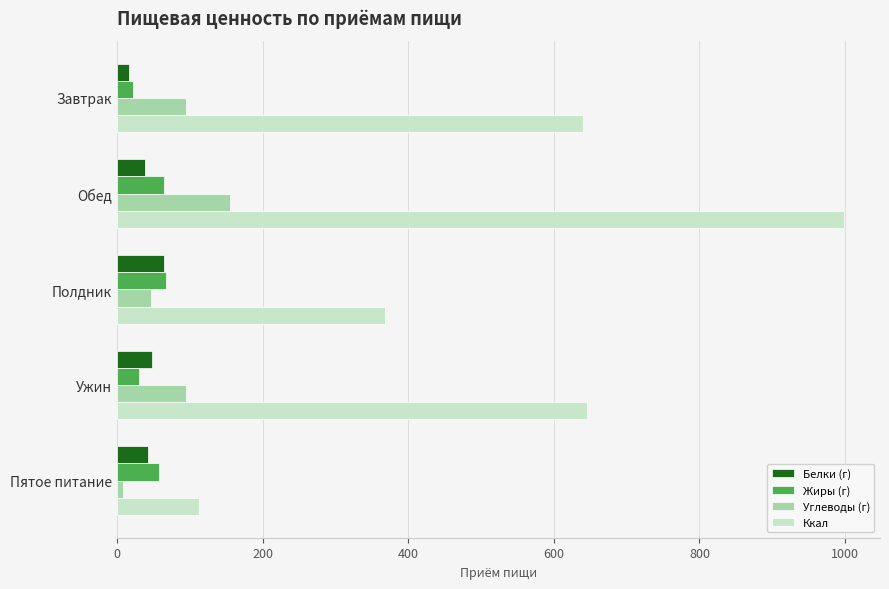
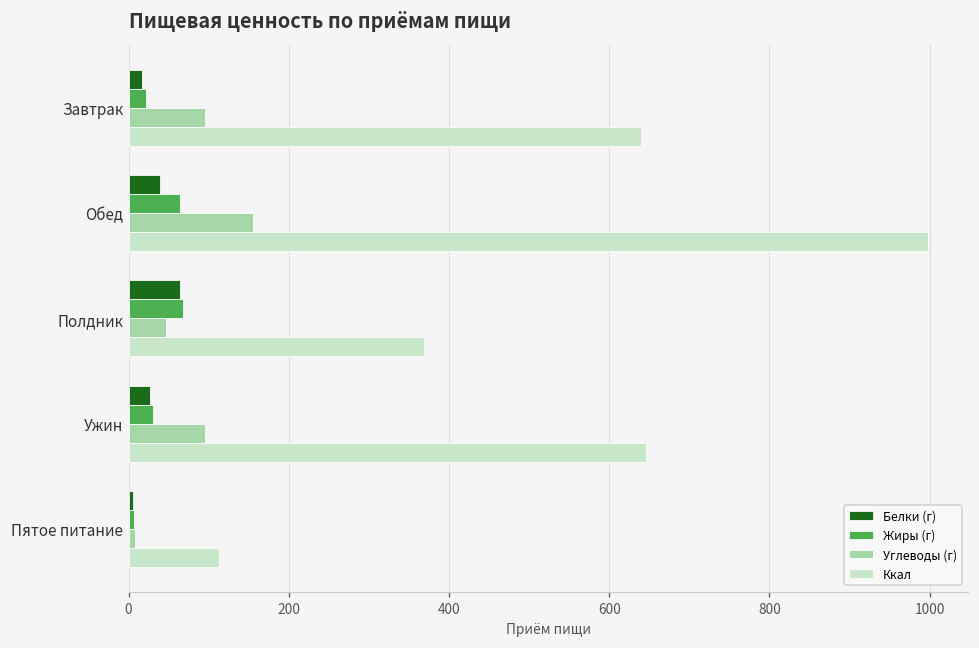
  {
    "Белки (г)": {
      "Завтрак": 20,
      "Обед": 40,
      "Полдник": 60,
-     "Ужин": 50,
-     "Пятое питание": 40
+     "Ужин": 30,
+     "Пятое питание": 10
    },
    "Жиры (г)": {
      "Завтрак": 20,
      "Обед": 60,
      "Полдник": 70,
      "Ужин": 30,
-     "Пятое питание": 60
+     "Пятое питание": 10
    }
  }
